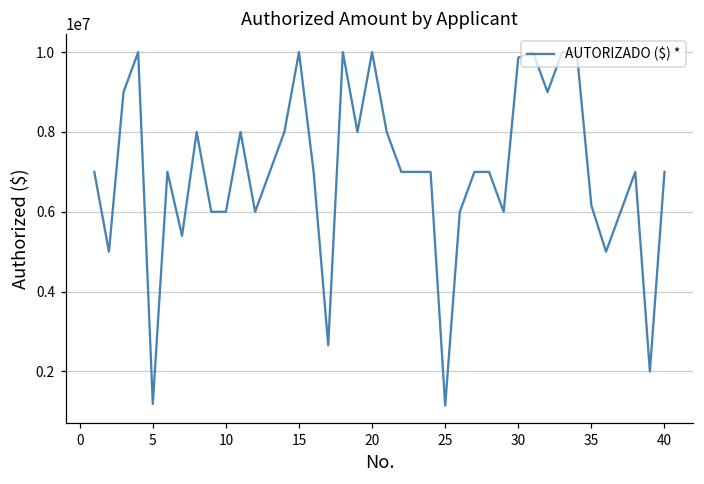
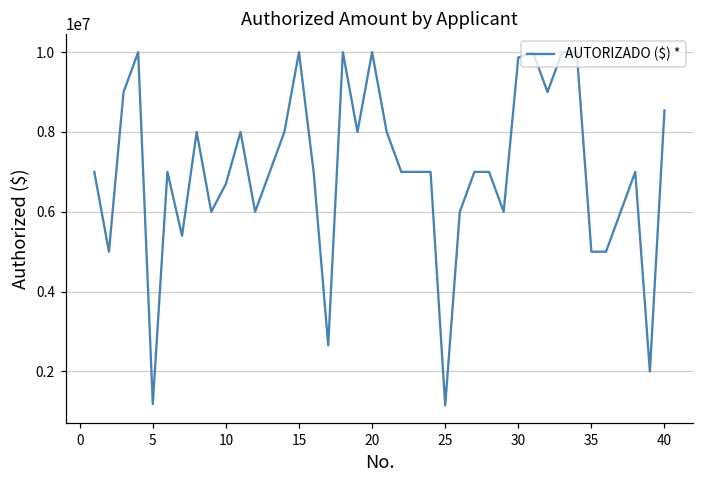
  {
    "5": 1200000,
-   "10": 6000000,
+   "10": 6700000,
    "15": 10000000,
    "20": 10000000,
    "25": 1100000,
    "30": 9900000,
-   "35": 6200000,
-   "40": 7000000
+   "35": 5000000,
+   "40": 8500000
  }
